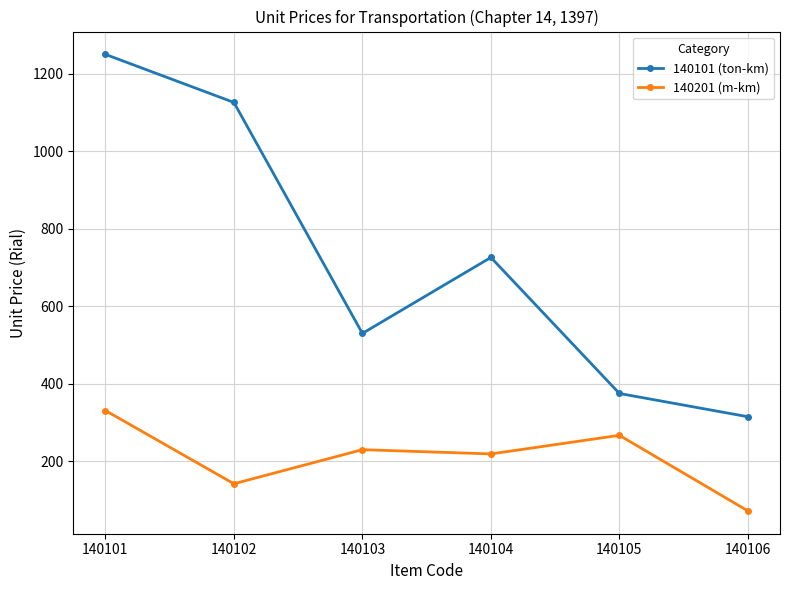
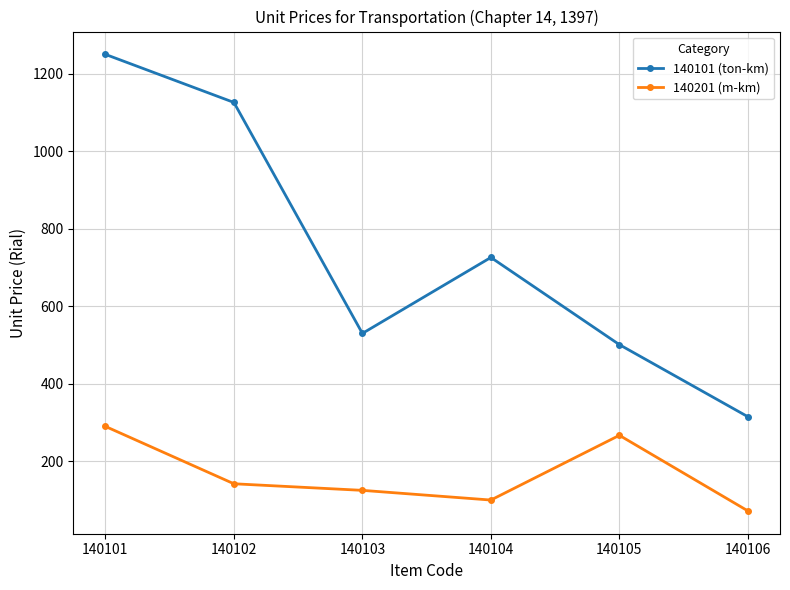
  {
    "140101 (ton-km)": {
      "140101": 1250,
      "140102": 1130,
      "140103": 530,
      "140104": 730,
-     "140105": 380,
+     "140105": 500,
      "140106": 320
    },
    "140201 (m-km)": {
-     "140101": 330,
+     "140101": 290,
      "140102": 140,
-     "140103": 230,
-     "140104": 220,
+     "140103": 130,
+     "140104": 100,
      "140105": 270,
      "140106": 70
    }
  }
